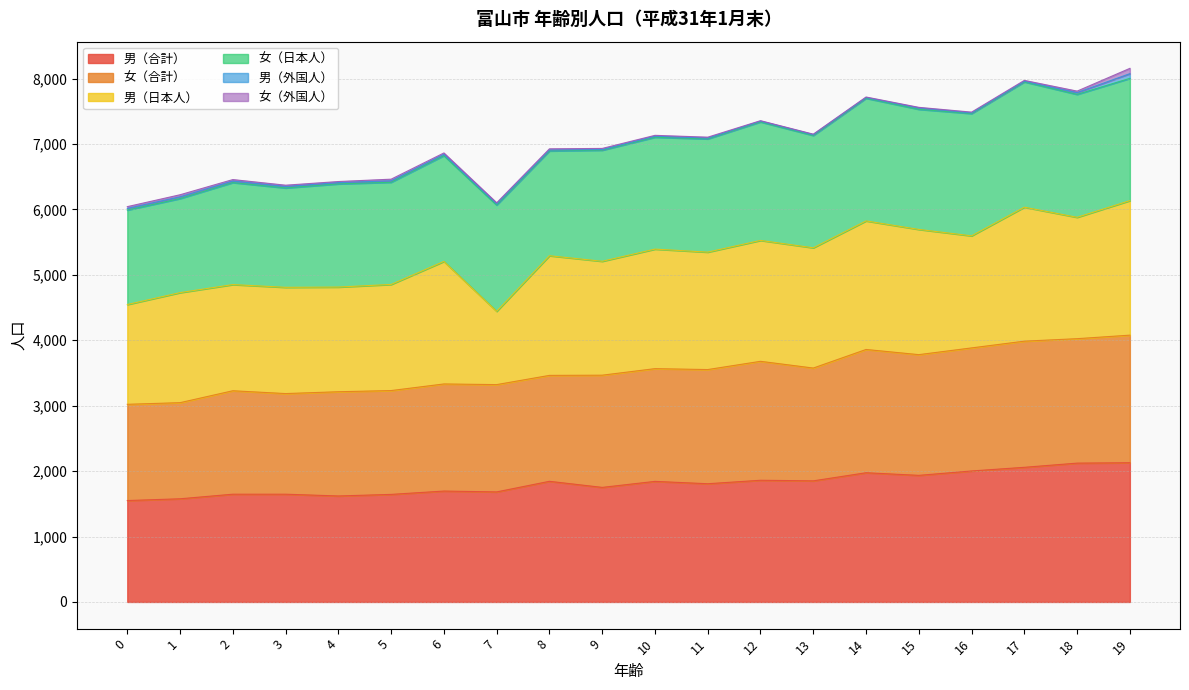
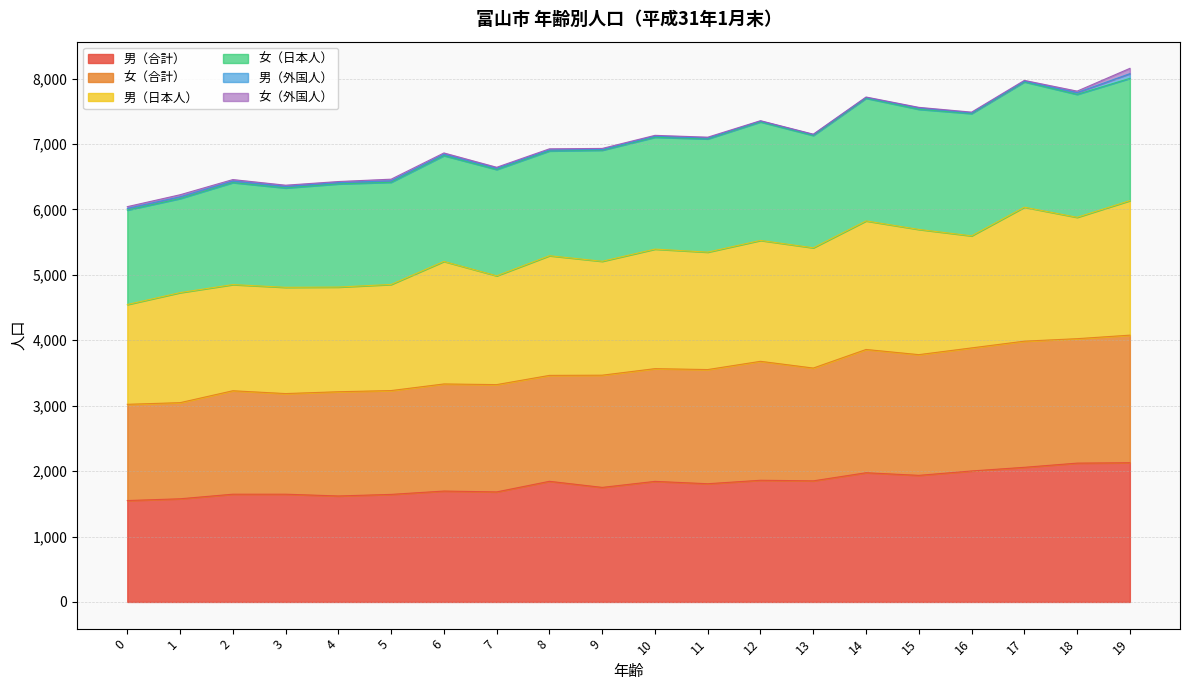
  {
    "男（日本人）": {
      "0": "1,500",
      "1": "1,700",
      "2": "1,600",
      "3": "1,600",
      "4": "1,600",
      "5": "1,600",
      "6": "1,900",
-     "7": "1,100",
+     "7": "1,700",
      "8": "1,800",
      "9": "1,700",
      "10": "1,800",
      "11": "1,800",
      "12": "1,800",
      "13": "1,800",
      "14": "2,000",
      "15": "1,900",
      "16": "1,700",
      "17": "2,000",
      "18": "1,900",
      "19": "2,100"
    },
    "女（日本人）": {
      "19": "1,900"
    },
    "男（外国人）": {
      "19": "100"
    },
    "女（外国人）": {
      "19": "100"
    }
  }
